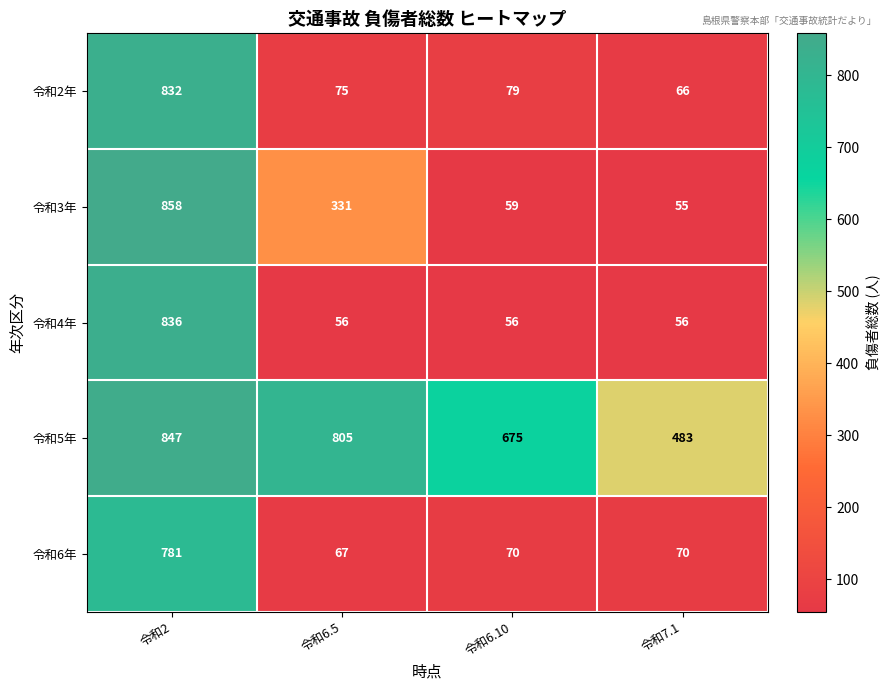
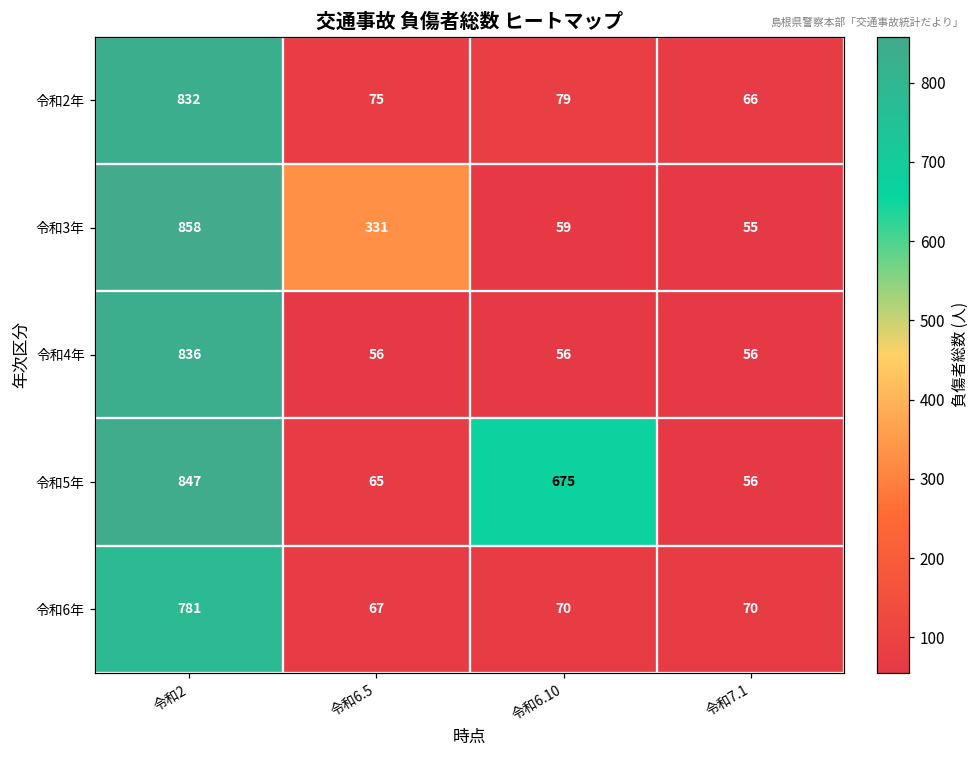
  {
    "令和2年": {
      "令和2": 832,
      "令和6.5": 75,
      "令和6.10": 79,
      "令和7.1": 66
    },
    "令和3年": {
      "令和2": 858,
      "令和6.5": 331,
      "令和6.10": 59,
      "令和7.1": 55
    },
    "令和4年": {
      "令和2": 836,
      "令和6.5": 56,
      "令和6.10": 56,
      "令和7.1": 56
    },
    "令和5年": {
      "令和2": 847,
-     "令和6.5": 805,
+     "令和6.5": 65,
      "令和6.10": 675,
-     "令和7.1": 483
+     "令和7.1": 56
    },
    "令和6年": {
      "令和2": 781,
      "令和6.5": 67,
      "令和6.10": 70,
      "令和7.1": 70
    }
  }
